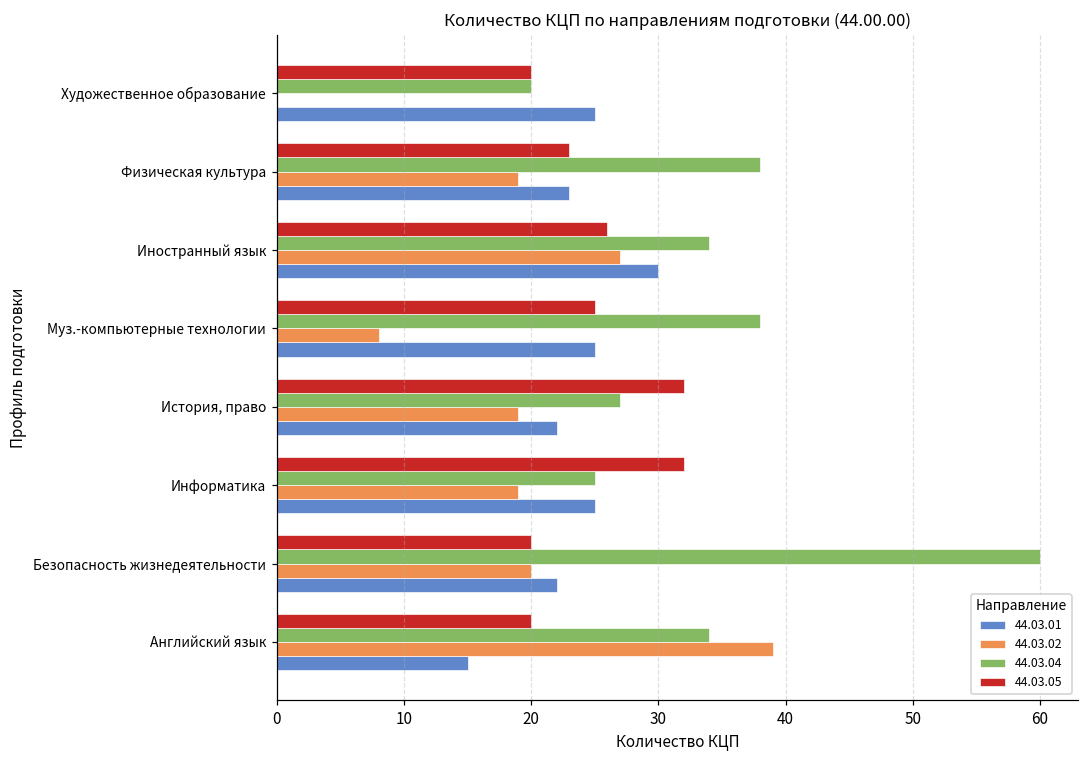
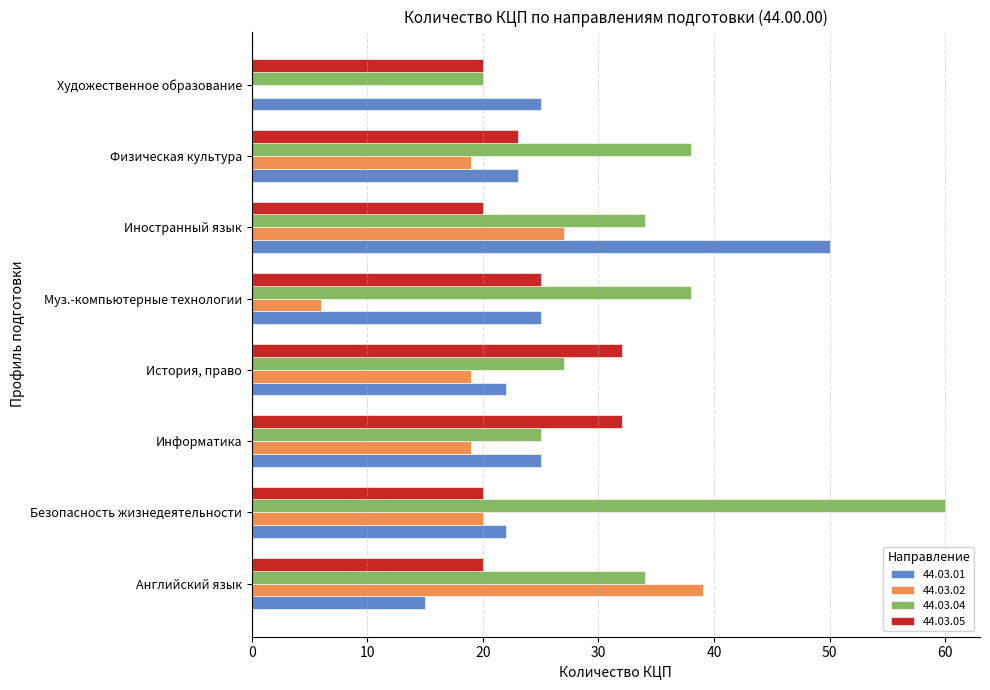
  {
    "44.03.01": {
      "Художественное образование": 25,
      "Физическая культура": 23,
-     "Иностранный язык": 30,
+     "Иностранный язык": 50,
      "Муз.-компьютерные технологии": 25,
      "История, право": 22,
      "Информатика": 25,
      "Безопасность жизнедеятельности": 22,
      "Английский язык": 15
    },
    "44.03.02": {
      "Художественное образование": 0,
      "Физическая культура": 19,
      "Иностранный язык": 27,
-     "Муз.-компьютерные технологии": 8,
+     "Муз.-компьютерные технологии": 6,
      "История, право": 19,
      "Информатика": 19,
      "Безопасность жизнедеятельности": 20,
      "Английский язык": 39
    },
    "44.03.04": {
      "Художественное образование": 20,
      "Физическая культура": 38,
      "Иностранный язык": 34,
      "Муз.-компьютерные технологии": 38,
      "История, право": 27,
      "Информатика": 25,
      "Безопасность жизнедеятельности": 60,
      "Английский язык": 34
    },
    "44.03.05": {
      "Художественное образование": 20,
      "Физическая культура": 23,
-     "Иностранный язык": 26,
+     "Иностранный язык": 20,
      "Муз.-компьютерные технологии": 25,
      "История, право": 32,
      "Информатика": 32,
      "Безопасность жизнедеятельности": 20,
      "Английский язык": 20
    }
  }
